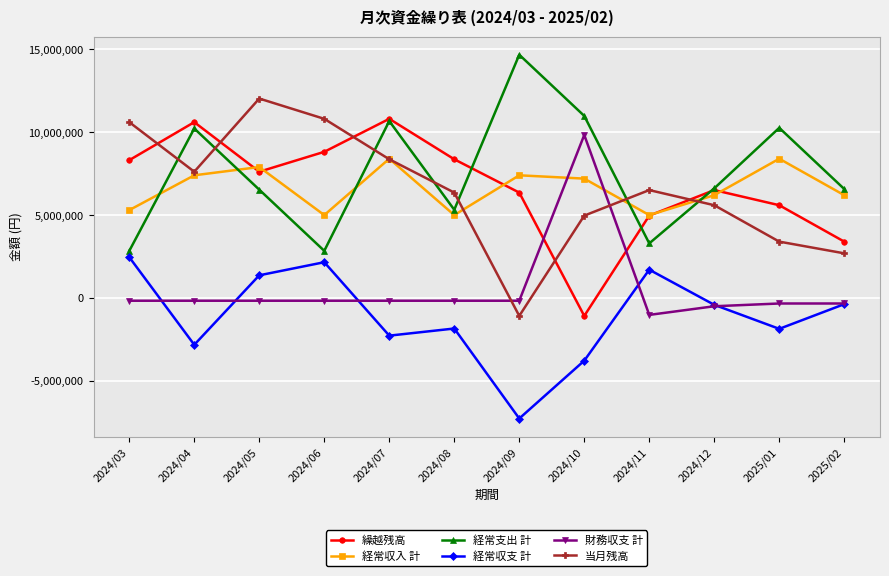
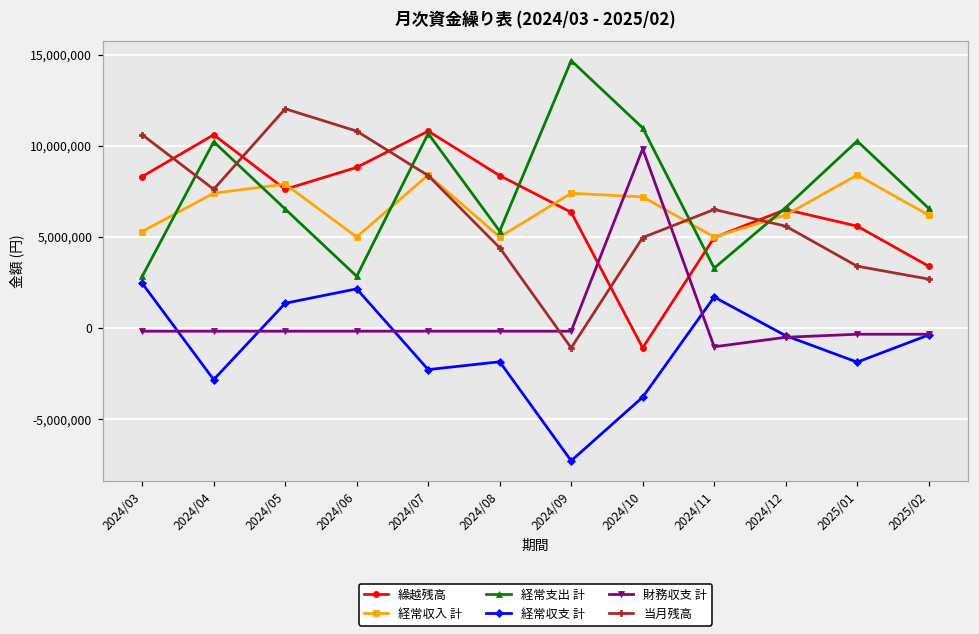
  {
    "繰越残高": {
      "2024/03": "8,300,000",
      "2024/04": "10,600,000",
      "2024/05": "7,600,000",
      "2024/06": "8,800,000",
      "2024/08": "8,400,000",
      "2024/09": "6,400,000",
      "2024/10": "-1,100,000",
      "2025/01": "5,600,000",
      "2025/02": "3,400,000"
    },
    "経常収入 計": {
      "2024/03": "5,300,000",
      "2024/04": "7,400,000",
      "2024/05": "7,900,000",
      "2024/06": "5,000,000",
      "2024/08": "5,000,000",
      "2024/09": "7,400,000",
      "2024/10": "7,200,000",
      "2024/12": "6,200,000",
      "2025/01": "8,400,000",
      "2025/02": "6,200,000"
    },
    "経常支出 計": {
      "2024/03": "2,800,000",
      "2024/04": "10,200,000",
      "2024/05": "6,500,000",
      "2024/06": "2,800,000",
      "2024/08": "5,300,000",
      "2024/09": "14,700,000",
      "2024/10": "11,000,000",
      "2024/11": "3,300,000",
      "2025/01": "10,300,000",
      "2025/02": "6,600,000"
    },
    "経常収支 計": {
      "2024/03": "2,500,000",
      "2024/04": "-2,800,000",
      "2024/05": "1,400,000",
      "2024/06": "2,200,000",
      "2024/07": "-2,300,000",
      "2024/08": "-1,800,000",
      "2024/09": "-7,300,000",
      "2024/10": "-3,800,000",
      "2024/11": "1,700,000",
      "2025/01": "-1,900,000"
    },
    "財務収支 計": {
      "2024/03": "-200,000",
      "2024/04": "-200,000",
      "2024/05": "-200,000",
      "2024/06": "-200,000",
      "2024/07": "-200,000",
      "2024/08": "-200,000",
      "2024/09": "-200,000",
      "2024/10": "9,800,000",
      "2024/11": "-1,000,000",
      "2025/01": "-300,000"
    },
    "当月残高": {
      "2024/03": "10,600,000",
      "2024/04": "7,600,000",
      "2024/05": "12,000,000",
      "2024/06": "10,800,000",
-     "2024/08": "6,400,000",
+     "2024/08": "4,400,000",
      "2024/09": "-1,100,000",
      "2024/10": "5,000,000",
      "2024/11": "6,500,000",
      "2024/12": "5,600,000",
      "2025/01": "3,400,000",
      "2025/02": "2,700,000"
    }
  }
